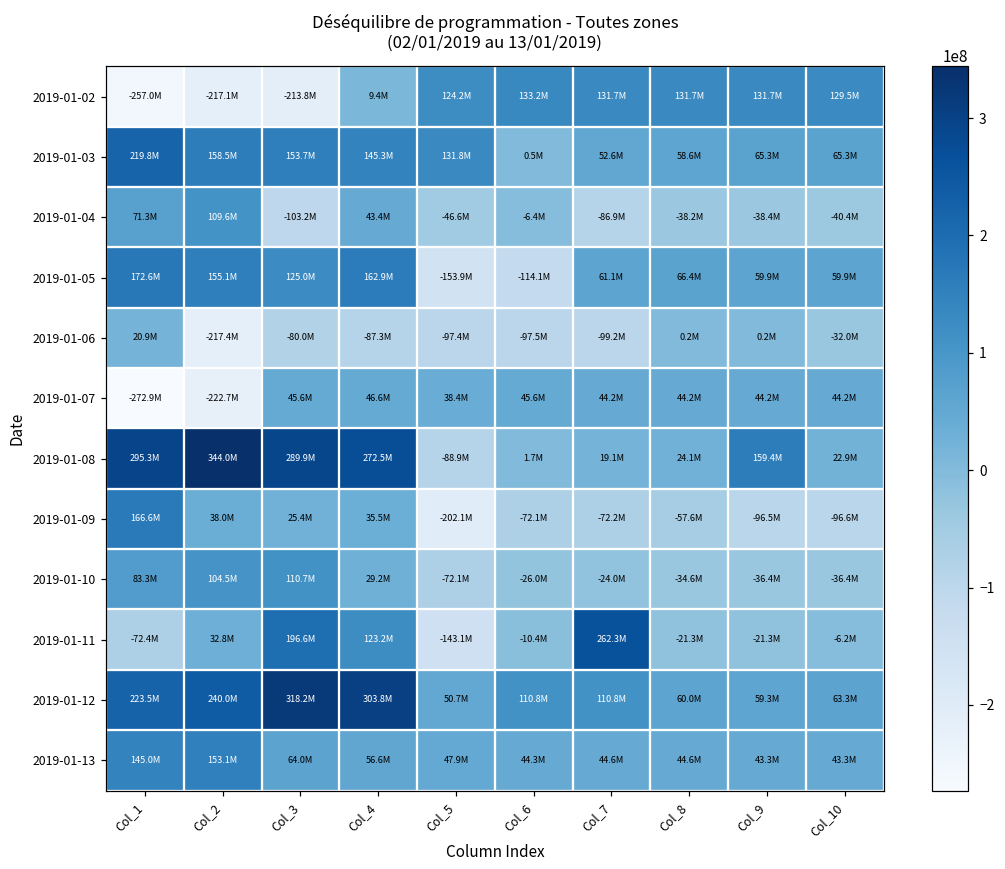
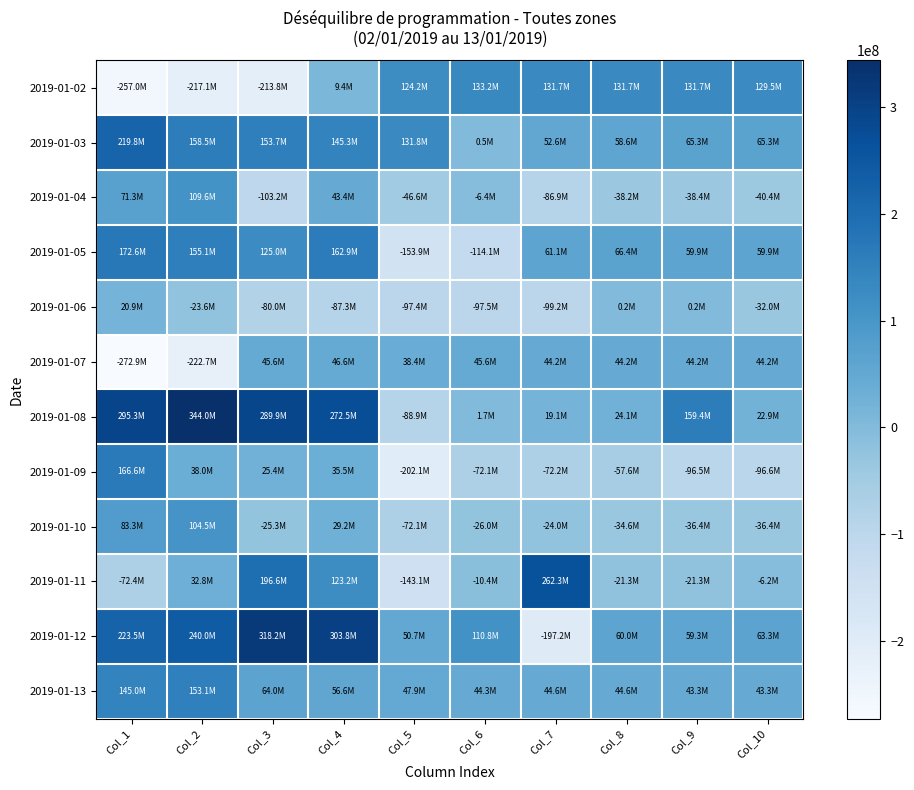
  {
    "2019-01-02": {
      "Col_1": "-257.0M",
      "Col_2": "-217.1M",
      "Col_3": "-213.8M",
      "Col_4": "9.4M",
      "Col_5": "124.2M",
      "Col_6": "133.2M",
      "Col_7": "131.7M",
      "Col_8": "131.7M",
      "Col_9": "131.7M",
      "Col_10": "129.5M"
    },
    "2019-01-03": {
      "Col_1": "219.8M",
      "Col_2": "158.5M",
      "Col_3": "153.7M",
      "Col_4": "145.3M",
      "Col_5": "131.8M",
      "Col_6": "0.5M",
      "Col_7": "52.6M",
      "Col_8": "58.6M",
      "Col_9": "65.3M",
      "Col_10": "65.3M"
    },
    "2019-01-04": {
      "Col_1": "71.3M",
      "Col_2": "109.6M",
      "Col_3": "-103.2M",
      "Col_4": "43.4M",
      "Col_5": "-46.6M",
      "Col_6": "-6.4M",
      "Col_7": "-86.9M",
      "Col_8": "-38.2M",
      "Col_9": "-38.4M",
      "Col_10": "-40.4M"
    },
    "2019-01-05": {
      "Col_1": "172.6M",
      "Col_2": "155.1M",
      "Col_3": "125.0M",
      "Col_4": "162.9M",
      "Col_5": "-153.9M",
      "Col_6": "-114.1M",
      "Col_7": "61.1M",
      "Col_8": "66.4M",
      "Col_9": "59.9M",
      "Col_10": "59.9M"
    },
    "2019-01-06": {
      "Col_1": "20.9M",
-     "Col_2": "-217.4M",
+     "Col_2": "-23.6M",
      "Col_3": "-80.0M",
      "Col_4": "-87.3M",
      "Col_5": "-97.4M",
      "Col_6": "-97.5M",
      "Col_7": "-99.2M",
      "Col_8": "0.2M",
      "Col_9": "0.2M",
      "Col_10": "-32.0M"
    },
    "2019-01-07": {
      "Col_1": "-272.9M",
      "Col_2": "-222.7M",
      "Col_3": "45.6M",
      "Col_4": "46.6M",
      "Col_5": "38.4M",
      "Col_6": "45.6M",
      "Col_7": "44.2M",
      "Col_8": "44.2M",
      "Col_9": "44.2M",
      "Col_10": "44.2M"
    },
    "2019-01-08": {
      "Col_1": "295.3M",
      "Col_2": "344.0M",
      "Col_3": "289.9M",
      "Col_4": "272.5M",
      "Col_5": "-88.9M",
      "Col_6": "1.7M",
      "Col_7": "19.1M",
      "Col_8": "24.1M",
      "Col_9": "159.4M",
      "Col_10": "22.9M"
    },
    "2019-01-09": {
      "Col_1": "166.6M",
      "Col_2": "38.0M",
      "Col_3": "25.4M",
      "Col_4": "35.5M",
      "Col_5": "-202.1M",
      "Col_6": "-72.1M",
      "Col_7": "-72.2M",
      "Col_8": "-57.6M",
      "Col_9": "-96.5M",
      "Col_10": "-96.6M"
    },
    "2019-01-10": {
      "Col_1": "83.3M",
      "Col_2": "104.5M",
-     "Col_3": "110.7M",
+     "Col_3": "-25.3M",
      "Col_4": "29.2M",
      "Col_5": "-72.1M",
      "Col_6": "-26.0M",
      "Col_7": "-24.0M",
      "Col_8": "-34.6M",
      "Col_9": "-36.4M",
      "Col_10": "-36.4M"
    },
    "2019-01-11": {
      "Col_1": "-72.4M",
      "Col_2": "32.8M",
      "Col_3": "196.6M",
      "Col_4": "123.2M",
      "Col_5": "-143.1M",
      "Col_6": "-10.4M",
      "Col_7": "262.3M",
      "Col_8": "-21.3M",
      "Col_9": "-21.3M",
      "Col_10": "-6.2M"
    },
    "2019-01-12": {
      "Col_1": "223.5M",
      "Col_2": "240.0M",
      "Col_3": "318.2M",
      "Col_4": "303.8M",
      "Col_5": "50.7M",
      "Col_6": "110.8M",
-     "Col_7": "110.8M",
+     "Col_7": "-197.2M",
      "Col_8": "60.0M",
      "Col_9": "59.3M",
      "Col_10": "63.3M"
    },
    "2019-01-13": {
      "Col_1": "145.0M",
      "Col_2": "153.1M",
      "Col_3": "64.0M",
      "Col_4": "56.6M",
      "Col_5": "47.9M",
      "Col_6": "44.3M",
      "Col_7": "44.6M",
      "Col_8": "44.6M",
      "Col_9": "43.3M",
      "Col_10": "43.3M"
    }
  }
